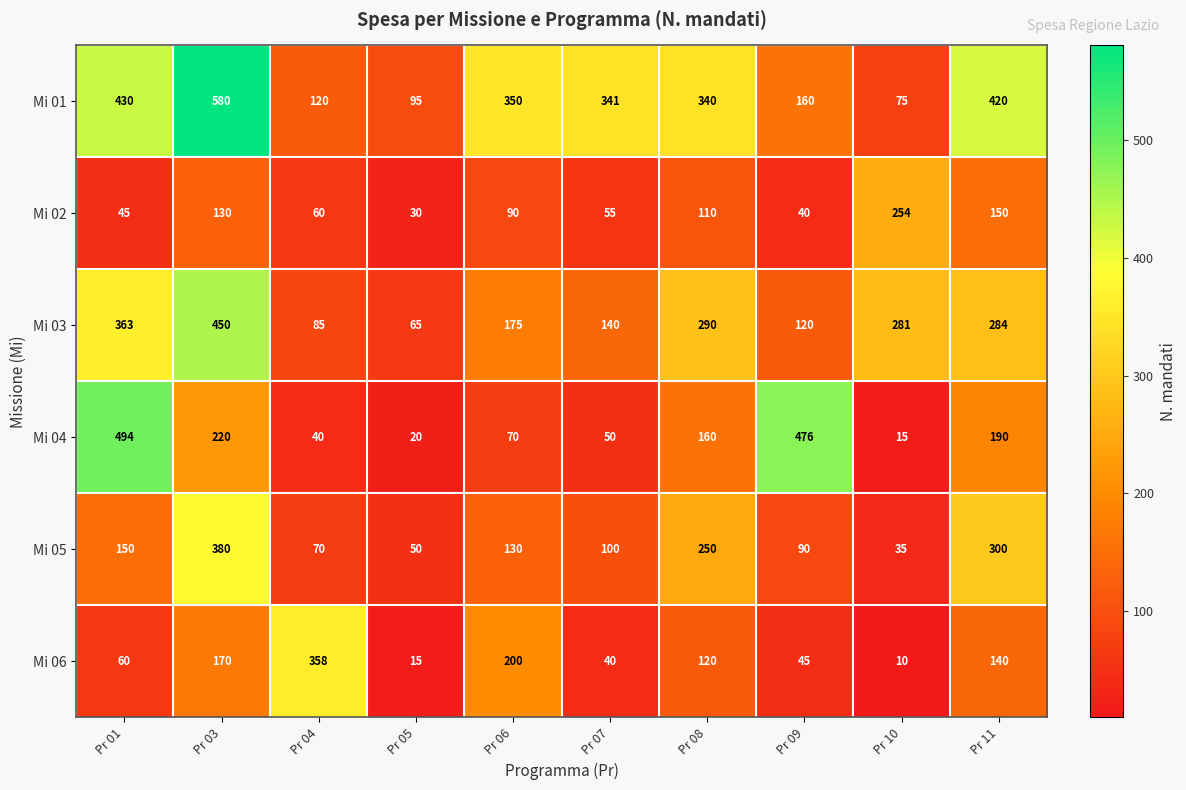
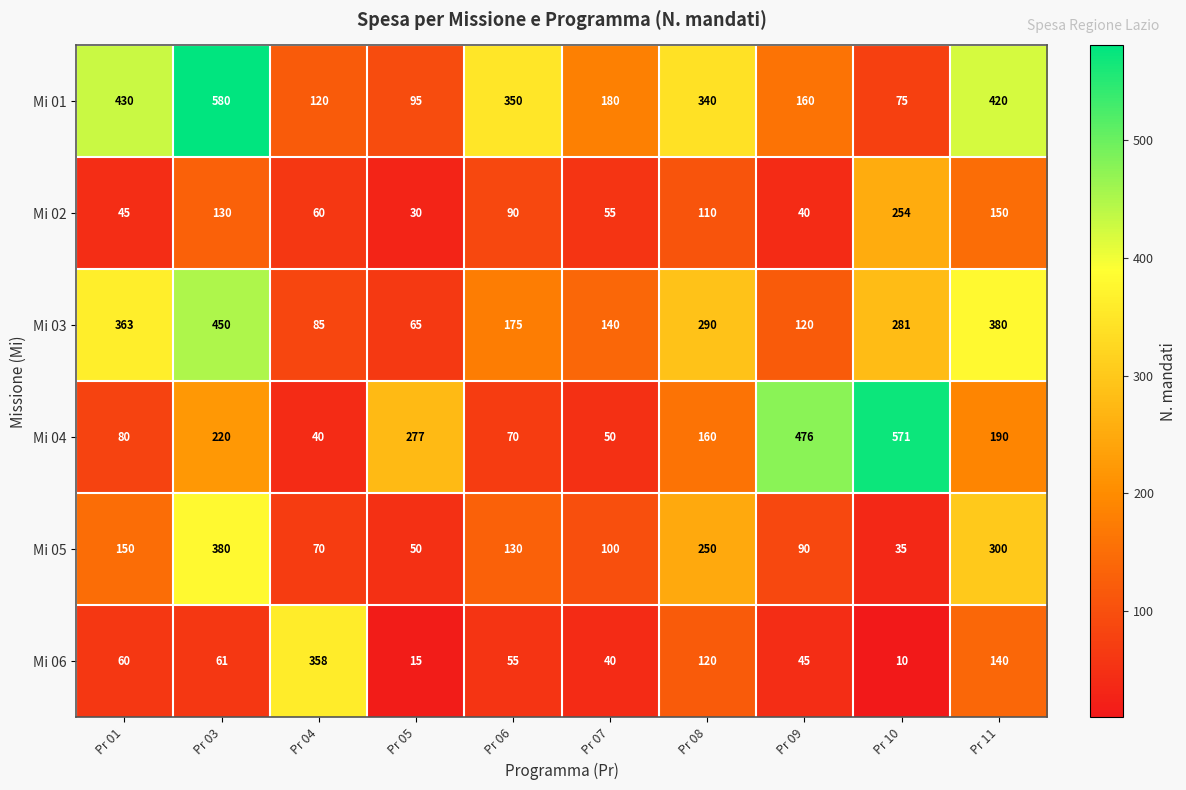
  {
    "Mi 01": {
      "Pr 01": 430,
      "Pr 03": 580,
      "Pr 04": 120,
      "Pr 05": 95,
      "Pr 06": 350,
-     "Pr 07": 341,
+     "Pr 07": 180,
      "Pr 08": 340,
      "Pr 09": 160,
      "Pr 10": 75,
      "Pr 11": 420
    },
    "Mi 02": {
      "Pr 01": 45,
      "Pr 03": 130,
      "Pr 04": 60,
      "Pr 05": 30,
      "Pr 06": 90,
      "Pr 07": 55,
      "Pr 08": 110,
      "Pr 09": 40,
      "Pr 10": 254,
      "Pr 11": 150
    },
    "Mi 03": {
      "Pr 01": 363,
      "Pr 03": 450,
      "Pr 04": 85,
      "Pr 05": 65,
      "Pr 06": 175,
      "Pr 07": 140,
      "Pr 08": 290,
      "Pr 09": 120,
      "Pr 10": 281,
-     "Pr 11": 284
+     "Pr 11": 380
    },
    "Mi 04": {
-     "Pr 01": 494,
+     "Pr 01": 80,
      "Pr 03": 220,
      "Pr 04": 40,
-     "Pr 05": 20,
+     "Pr 05": 277,
      "Pr 06": 70,
      "Pr 07": 50,
      "Pr 08": 160,
      "Pr 09": 476,
-     "Pr 10": 15,
+     "Pr 10": 571,
      "Pr 11": 190
    },
    "Mi 05": {
      "Pr 01": 150,
      "Pr 03": 380,
      "Pr 04": 70,
      "Pr 05": 50,
      "Pr 06": 130,
      "Pr 07": 100,
      "Pr 08": 250,
      "Pr 09": 90,
      "Pr 10": 35,
      "Pr 11": 300
    },
    "Mi 06": {
      "Pr 01": 60,
-     "Pr 03": 170,
+     "Pr 03": 61,
      "Pr 04": 358,
      "Pr 05": 15,
-     "Pr 06": 200,
+     "Pr 06": 55,
      "Pr 07": 40,
      "Pr 08": 120,
      "Pr 09": 45,
      "Pr 10": 10,
      "Pr 11": 140
    }
  }
